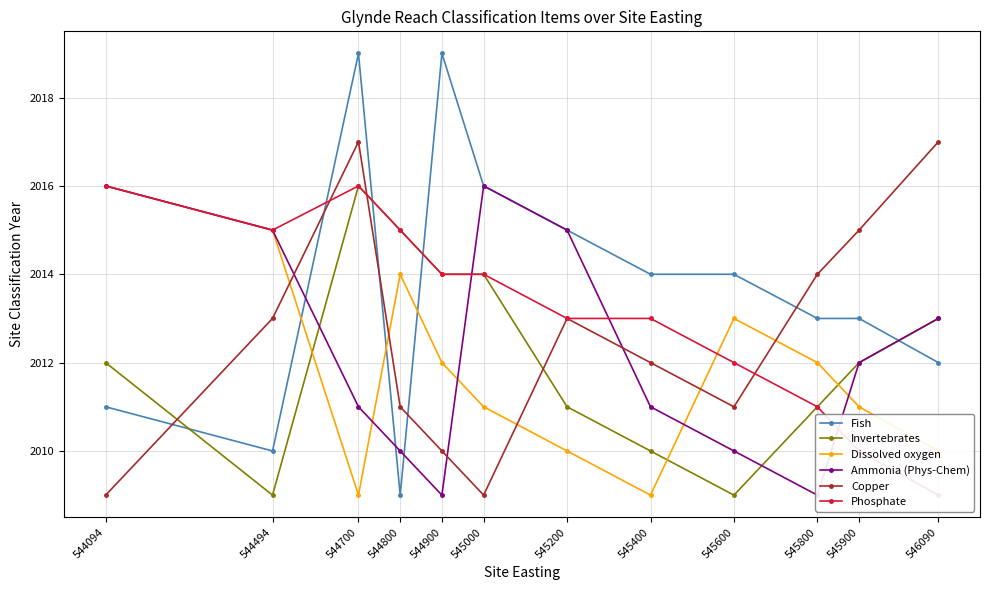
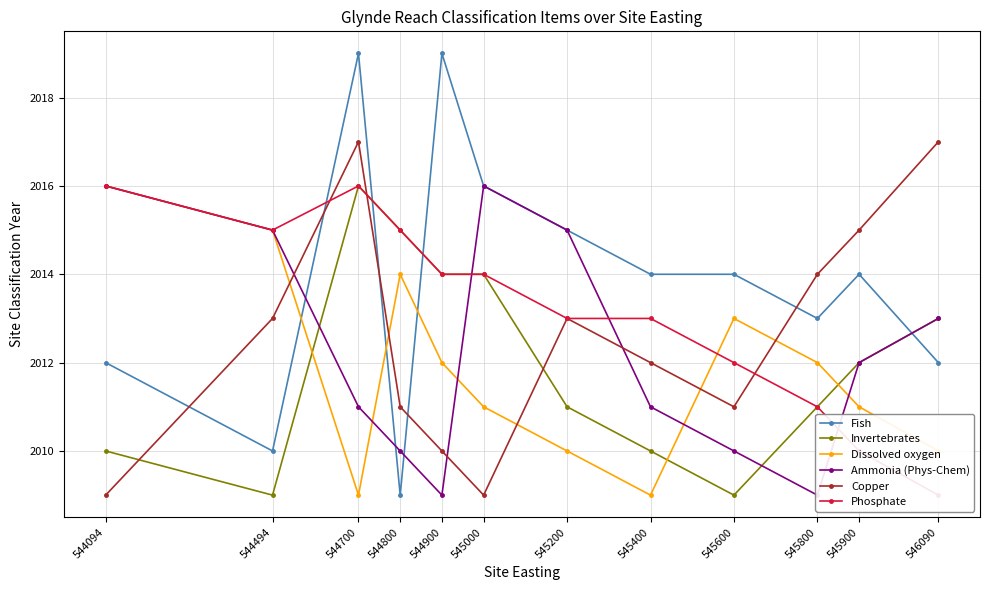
  {
    "Fish": {
-     "544094": 2011,
+     "544094": 2012,
      "544494": 2010,
      "544700": 2019,
      "544800": 2009,
      "544900": 2019,
      "545400": 2014,
      "545600": 2014,
      "545800": 2013,
-     "545900": 2013,
+     "545900": 2014,
      "546090": 2012
    },
    "Invertebrates": {
-     "544094": 2012,
+     "544094": 2010,
      "544494": 2009,
      "545200": 2011,
      "545400": 2010,
      "545600": 2009
    },
    "Dissolved oxygen": {
      "544700": 2009,
      "544800": 2014,
      "544900": 2012,
      "545000": 2011,
      "545200": 2010,
      "545400": 2009,
      "545600": 2013,
      "545800": 2012,
      "545900": 2011
    },
    "Ammonia (Phys-Chem)": {
      "544700": 2011,
      "544800": 2010,
      "544900": 2009,
      "545400": 2011,
      "545600": 2010
    },
    "Copper": {
      "544094": 2009,
      "544494": 2013,
      "544700": 2017,
      "544800": 2011,
      "544900": 2010,
      "545000": 2009,
      "545400": 2012,
      "545600": 2011,
      "545800": 2014,
      "545900": 2015,
      "546090": 2017
    },
    "Phosphate": {
      "545400": 2013,
      "545600": 2012
    }
  }
